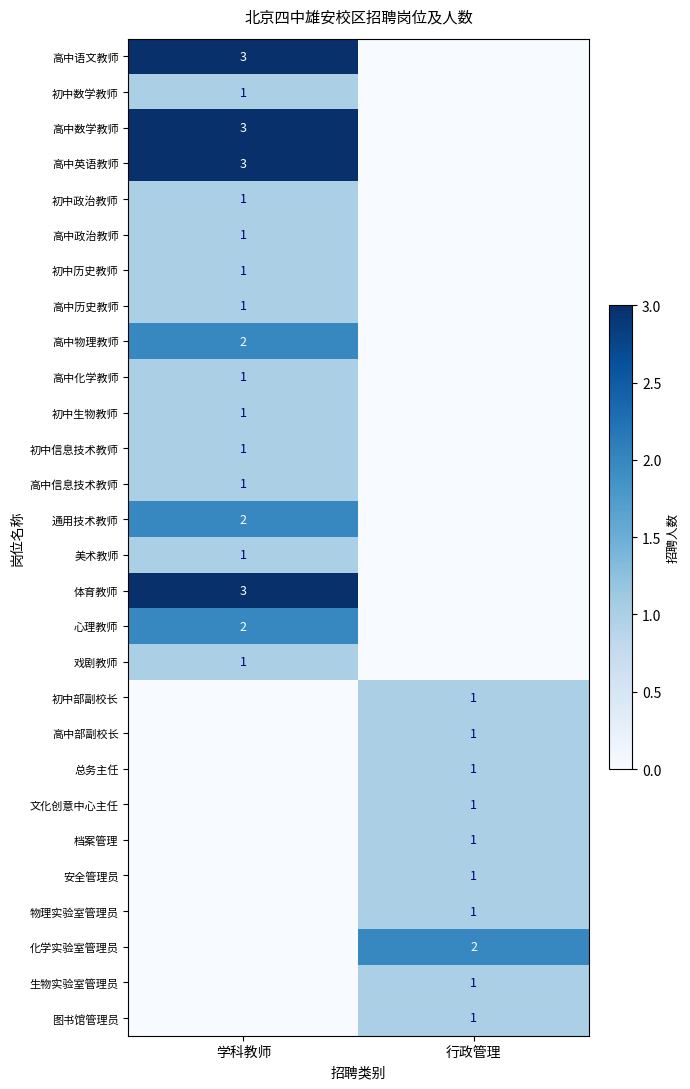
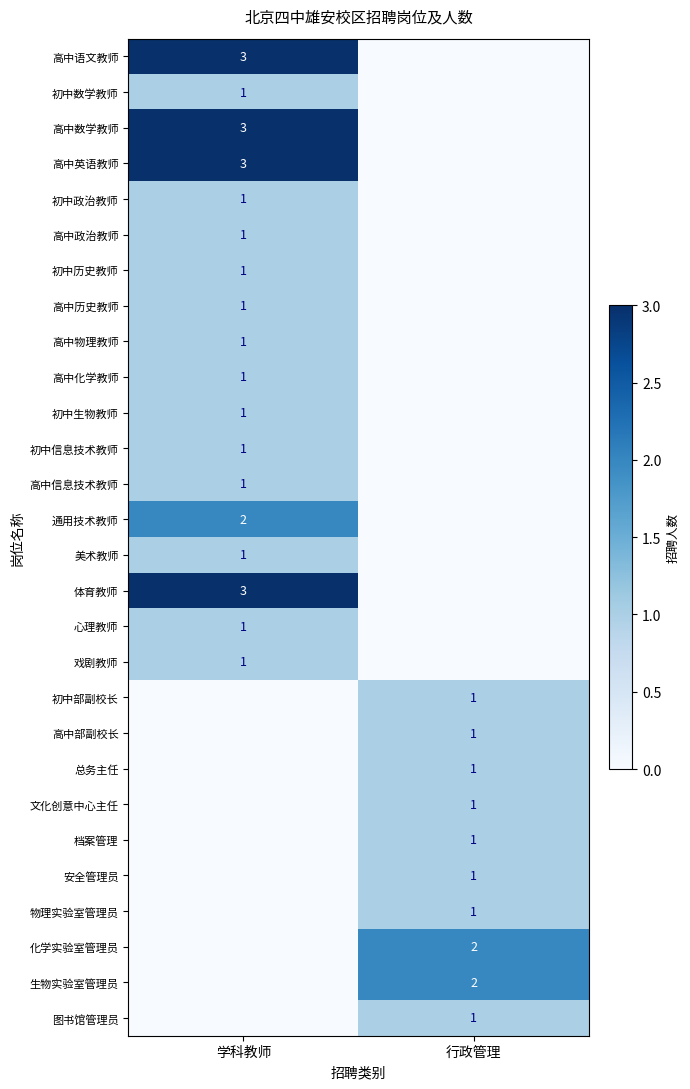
  {
    "高中语文教师": {
      "学科教师": 3
    },
    "初中数学教师": {
      "学科教师": 1
    },
    "高中数学教师": {
      "学科教师": 3
    },
    "高中英语教师": {
      "学科教师": 3
    },
    "初中政治教师": {
      "学科教师": 1
    },
    "高中政治教师": {
      "学科教师": 1
    },
    "初中历史教师": {
      "学科教师": 1
    },
    "高中历史教师": {
      "学科教师": 1
    },
    "高中物理教师": {
-     "学科教师": 2
+     "学科教师": 1
    },
    "高中化学教师": {
      "学科教师": 1
    },
    "初中生物教师": {
      "学科教师": 1
    },
    "初中信息技术教师": {
      "学科教师": 1
    },
    "高中信息技术教师": {
      "学科教师": 1
    },
    "通用技术教师": {
      "学科教师": 2
    },
    "美术教师": {
      "学科教师": 1
    },
    "体育教师": {
      "学科教师": 3
    },
    "心理教师": {
-     "学科教师": 2
+     "学科教师": 1
    },
    "戏剧教师": {
      "学科教师": 1
    },
    "初中部副校长": {
      "行政管理": 1
    },
    "高中部副校长": {
      "行政管理": 1
    },
    "总务主任": {
      "行政管理": 1
    },
    "文化创意中心主任": {
      "行政管理": 1
    },
    "档案管理": {
      "行政管理": 1
    },
    "安全管理员": {
      "行政管理": 1
    },
    "物理实验室管理员": {
      "行政管理": 1
    },
    "化学实验室管理员": {
      "行政管理": 2
    },
    "生物实验室管理员": {
-     "行政管理": 1
+     "行政管理": 2
    },
    "图书馆管理员": {
      "行政管理": 1
    }
  }
